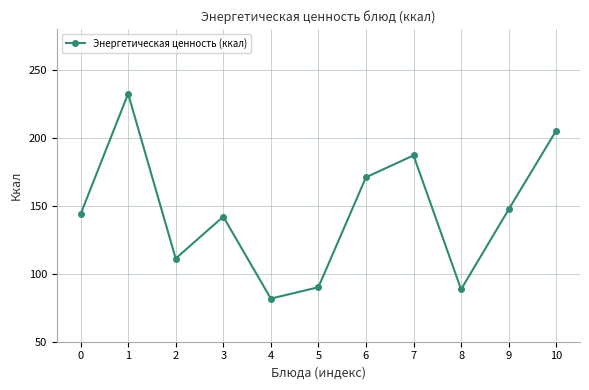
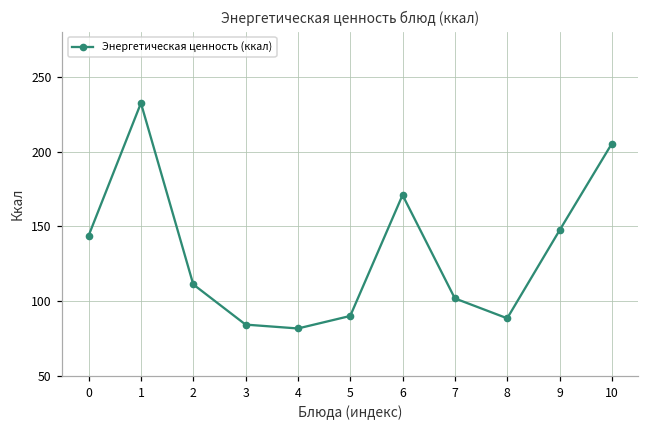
  {
    "0": 144,
    "1": 232,
    "2": 111,
-   "3": 142,
+   "3": 84,
    "4": 82,
    "5": 90,
    "6": 171,
-   "7": 187,
+   "7": 102,
    "8": 89,
    "9": 147,
    "10": 205
  }
